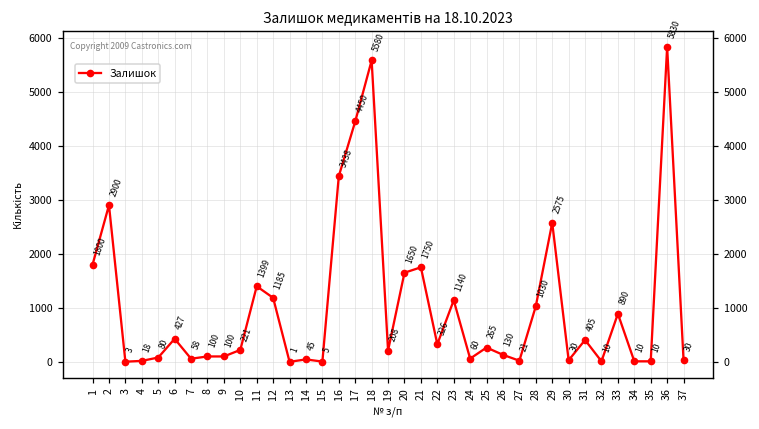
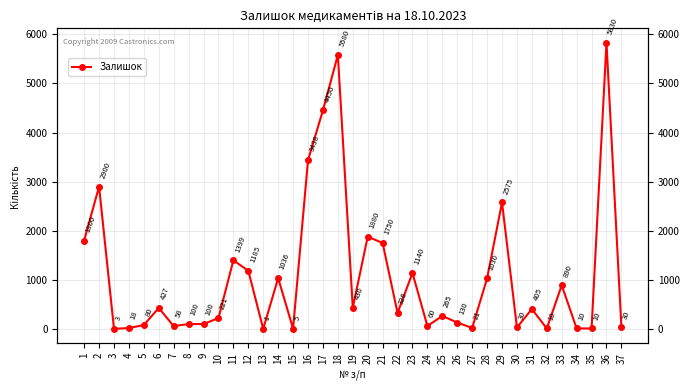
  {
    "1": 1800,
    "2": 2900,
    "3": 3,
    "4": 18,
    "5": 80,
    "6": 427,
    "7": 58,
    "8": 100,
    "9": 100,
    "10": 221,
    "11": 1399,
    "12": 1185,
    "13": 1,
-   "14": 45,
+   "14": 1036,
    "15": 5,
    "16": 3438,
    "17": 4450,
    "18": 5580,
-   "19": 208,
-   "20": 1650,
+   "19": 430,
+   "20": 1880,
    "21": 1750,
    "22": 326,
    "23": 1140,
    "24": 60,
    "25": 265,
    "26": 130,
    "27": 21,
    "28": 1030,
    "29": 2575,
    "30": 30,
    "31": 405,
    "32": 10,
    "33": 890,
    "34": 10,
    "35": 10,
    "36": 5830,
    "37": 30
  }
